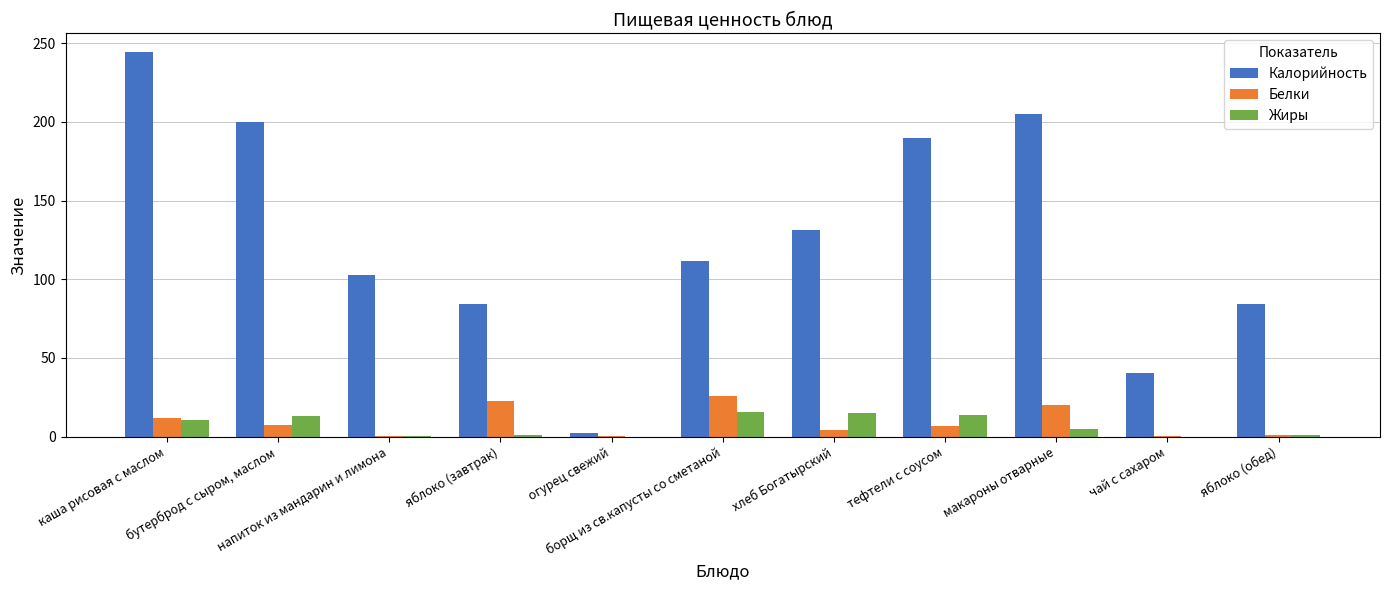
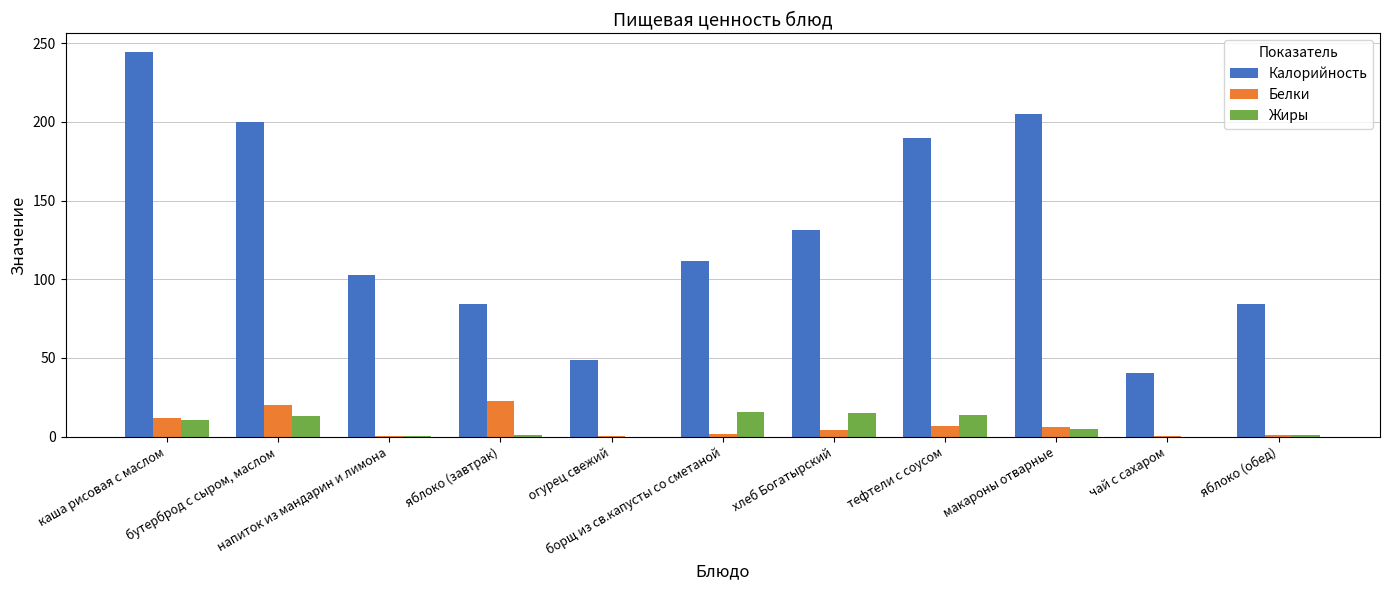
  {
    "Калорийность": {
      "каша рисовая с маслом": 244,
      "бутерброд с сыром, маслом": 200,
      "напиток из мандарин и лимона": 103,
      "яблоко (завтрак)": 84,
-     "огурец свежий": 2,
+     "огурец свежий": 49,
      "борщ из св.капусты со сметаной": 112,
      "хлеб Богатырский": 132,
      "тефтели с соусом": 190,
      "макароны отварные": 205,
      "чай с сахаром": 41,
      "яблоко (обед)": 84
    },
    "Белки": {
      "каша рисовая с маслом": 12,
-     "бутерброд с сыром, маслом": 7,
+     "бутерброд с сыром, маслом": 20,
      "яблоко (завтрак)": 23,
-     "борщ из св.капусты со сметаной": 26,
+     "борщ из св.капусты со сметаной": 2,
      "хлеб Богатырский": 4,
      "тефтели с соусом": 7,
-     "макароны отварные": 20
+     "макароны отварные": 6
    },
    "Жиры": {
      "каша рисовая с маслом": 11,
      "бутерброд с сыром, маслом": 13,
      "огурец свежий": 0,
      "борщ из св.капусты со сметаной": 15,
      "хлеб Богатырский": 15,
      "тефтели с соусом": 14,
      "макароны отварные": 5,
      "чай с сахаром": 0
    }
  }
